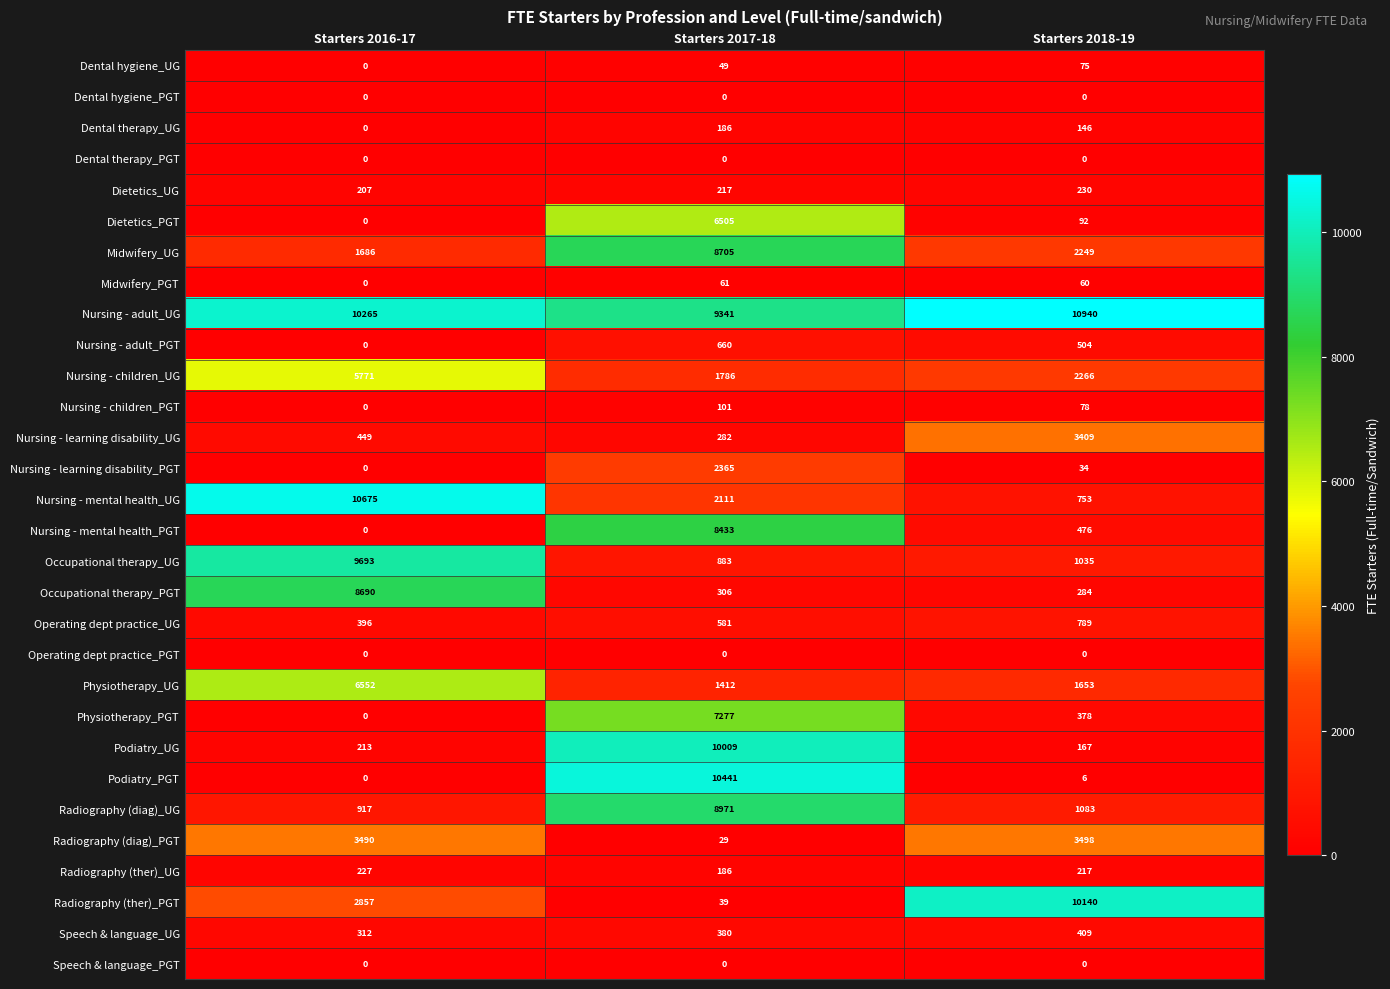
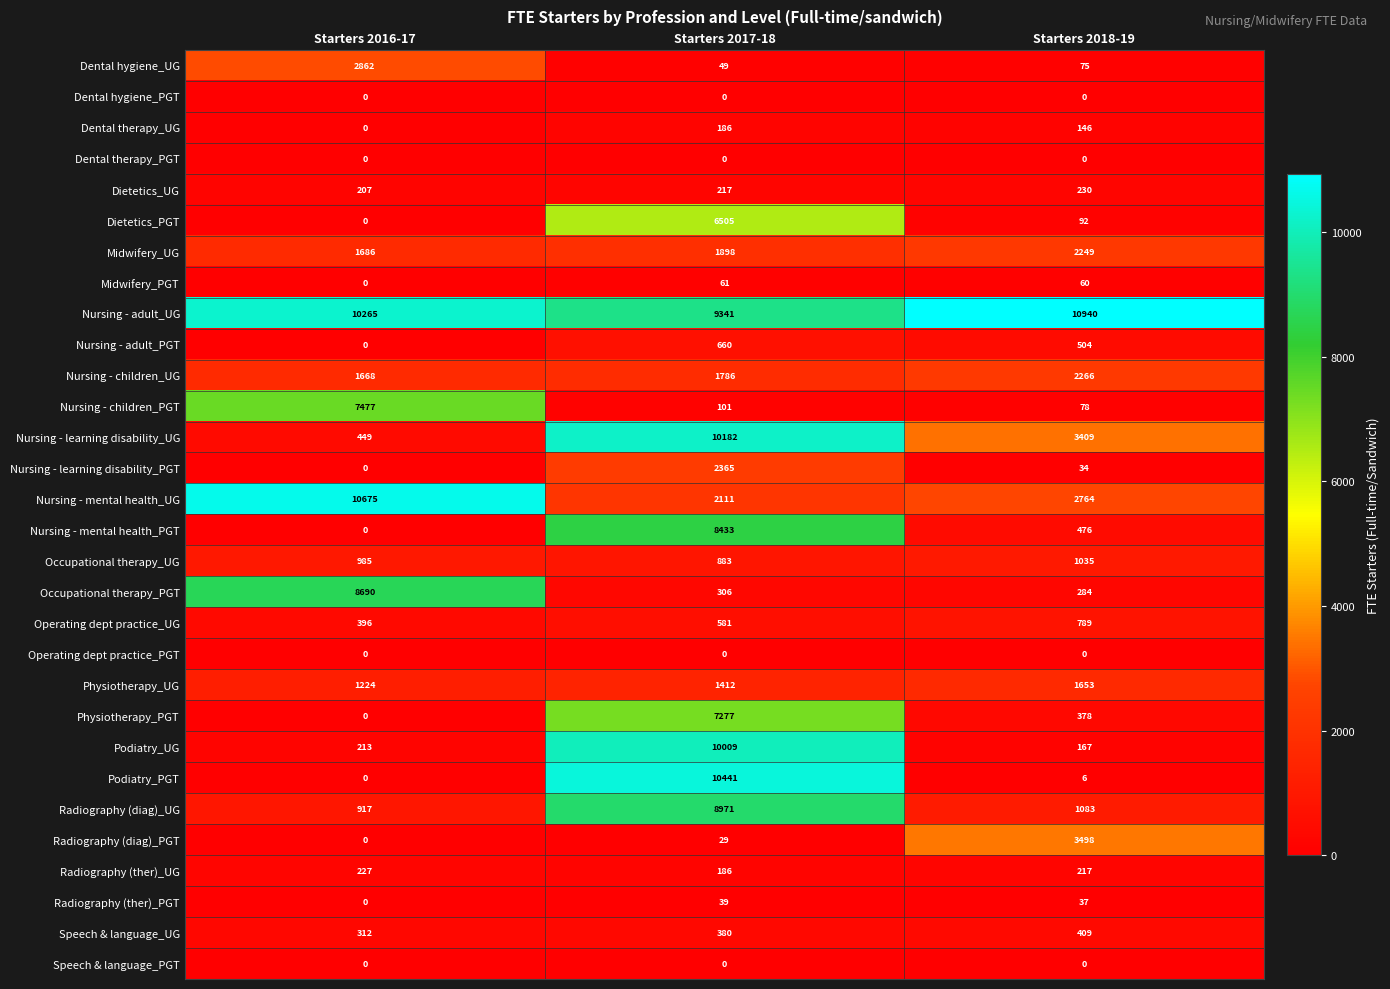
  {
    "Dental hygiene_UG": {
-     "Starters 2016-17": 0,
+     "Starters 2016-17": 2862,
      "Starters 2017-18": 49,
      "Starters 2018-19": 75
    },
    "Dental hygiene_PGT": {
      "Starters 2016-17": 0,
      "Starters 2017-18": 0,
      "Starters 2018-19": 0
    },
    "Dental therapy_UG": {
      "Starters 2016-17": 0,
      "Starters 2017-18": 186,
      "Starters 2018-19": 146
    },
    "Dental therapy_PGT": {
      "Starters 2016-17": 0,
      "Starters 2017-18": 0,
      "Starters 2018-19": 0
    },
    "Dietetics_UG": {
      "Starters 2016-17": 207,
      "Starters 2017-18": 217,
      "Starters 2018-19": 230
    },
    "Dietetics_PGT": {
      "Starters 2016-17": 0,
      "Starters 2017-18": 6505,
      "Starters 2018-19": 92
    },
    "Midwifery_UG": {
      "Starters 2016-17": 1686,
-     "Starters 2017-18": 8705,
+     "Starters 2017-18": 1898,
      "Starters 2018-19": 2249
    },
    "Midwifery_PGT": {
      "Starters 2016-17": 0,
      "Starters 2017-18": 61,
      "Starters 2018-19": 60
    },
    "Nursing - adult_UG": {
      "Starters 2016-17": 10265,
      "Starters 2017-18": 9341,
      "Starters 2018-19": 10940
    },
    "Nursing - adult_PGT": {
      "Starters 2016-17": 0,
      "Starters 2017-18": 660,
      "Starters 2018-19": 504
    },
    "Nursing - children_UG": {
-     "Starters 2016-17": 5771,
+     "Starters 2016-17": 1668,
      "Starters 2017-18": 1786,
      "Starters 2018-19": 2266
    },
    "Nursing - children_PGT": {
-     "Starters 2016-17": 0,
+     "Starters 2016-17": 7477,
      "Starters 2017-18": 101,
      "Starters 2018-19": 78
    },
    "Nursing - learning disability_UG": {
      "Starters 2016-17": 449,
-     "Starters 2017-18": 282,
+     "Starters 2017-18": 10182,
      "Starters 2018-19": 3409
    },
    "Nursing - learning disability_PGT": {
      "Starters 2016-17": 0,
      "Starters 2017-18": 2365,
      "Starters 2018-19": 34
    },
    "Nursing - mental health_UG": {
      "Starters 2016-17": 10675,
      "Starters 2017-18": 2111,
-     "Starters 2018-19": 753
+     "Starters 2018-19": 2764
    },
    "Nursing - mental health_PGT": {
      "Starters 2016-17": 0,
      "Starters 2017-18": 8433,
      "Starters 2018-19": 476
    },
    "Occupational therapy_UG": {
-     "Starters 2016-17": 9693,
+     "Starters 2016-17": 985,
      "Starters 2017-18": 883,
      "Starters 2018-19": 1035
    },
    "Occupational therapy_PGT": {
      "Starters 2016-17": 8690,
      "Starters 2017-18": 306,
      "Starters 2018-19": 284
    },
    "Operating dept practice_UG": {
      "Starters 2016-17": 396,
      "Starters 2017-18": 581,
      "Starters 2018-19": 789
    },
    "Operating dept practice_PGT": {
      "Starters 2016-17": 0,
      "Starters 2017-18": 0,
      "Starters 2018-19": 0
    },
    "Physiotherapy_UG": {
-     "Starters 2016-17": 6552,
+     "Starters 2016-17": 1224,
      "Starters 2017-18": 1412,
      "Starters 2018-19": 1653
    },
    "Physiotherapy_PGT": {
      "Starters 2016-17": 0,
      "Starters 2017-18": 7277,
      "Starters 2018-19": 378
    },
    "Podiatry_UG": {
      "Starters 2016-17": 213,
      "Starters 2017-18": 10009,
      "Starters 2018-19": 167
    },
    "Podiatry_PGT": {
      "Starters 2016-17": 0,
      "Starters 2017-18": 10441,
      "Starters 2018-19": 6
    },
    "Radiography (diag)_UG": {
      "Starters 2016-17": 917,
      "Starters 2017-18": 8971,
      "Starters 2018-19": 1083
    },
    "Radiography (diag)_PGT": {
-     "Starters 2016-17": 3490,
+     "Starters 2016-17": 0,
      "Starters 2017-18": 29,
      "Starters 2018-19": 3498
    },
    "Radiography (ther)_UG": {
      "Starters 2016-17": 227,
      "Starters 2017-18": 186,
      "Starters 2018-19": 217
    },
    "Radiography (ther)_PGT": {
-     "Starters 2016-17": 2857,
+     "Starters 2016-17": 0,
      "Starters 2017-18": 39,
-     "Starters 2018-19": 10140
+     "Starters 2018-19": 37
    },
    "Speech & language_UG": {
      "Starters 2016-17": 312,
      "Starters 2017-18": 380,
      "Starters 2018-19": 409
    },
    "Speech & language_PGT": {
      "Starters 2016-17": 0,
      "Starters 2017-18": 0,
      "Starters 2018-19": 0
    }
  }
